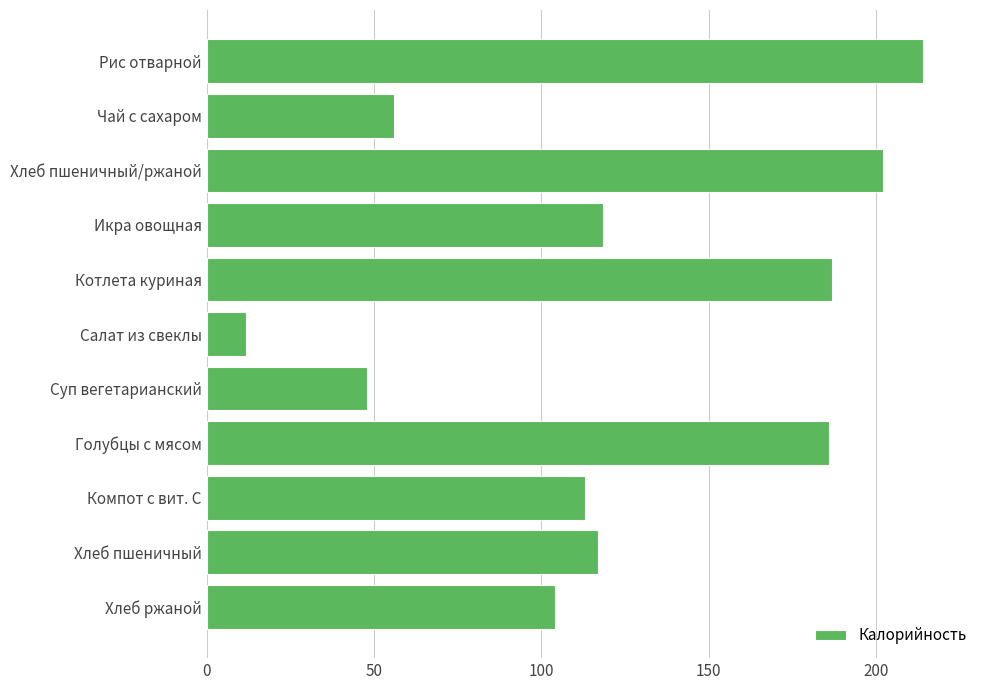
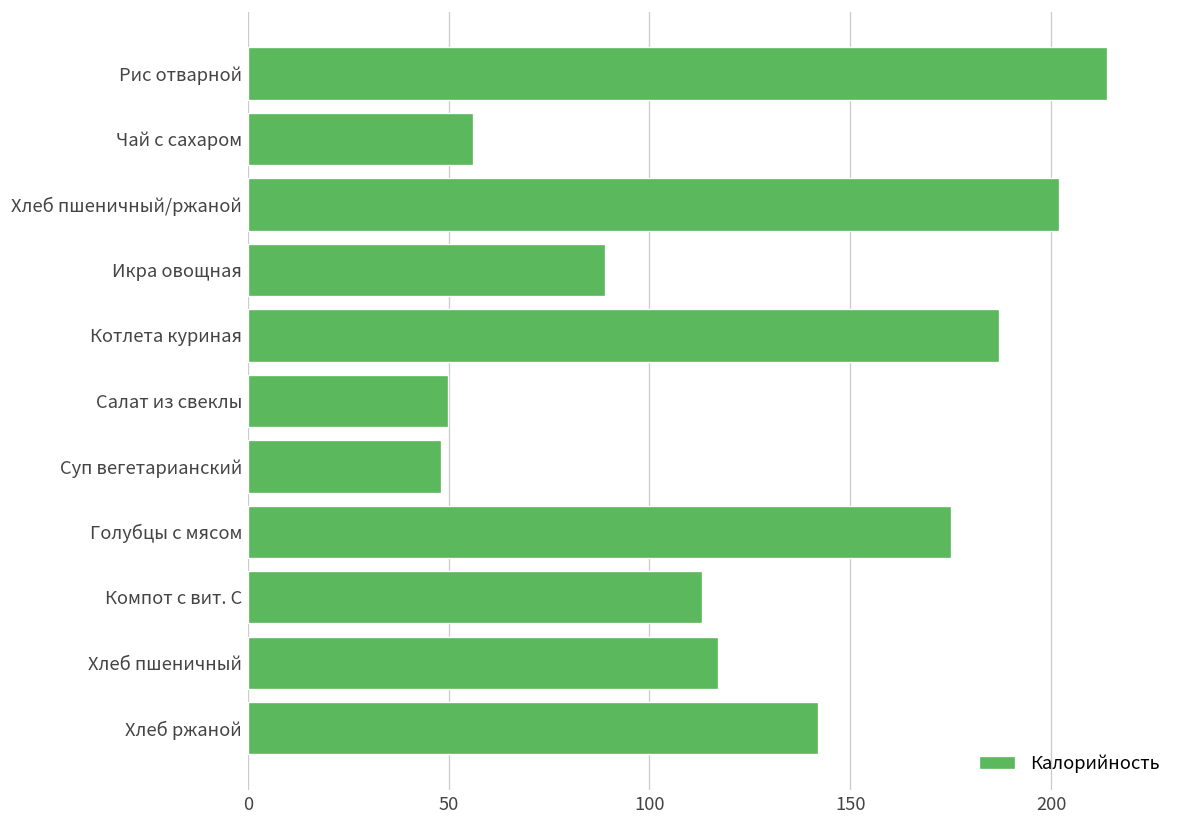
  {
    "Рис отварной": 214,
    "Чай с сахаром": 56,
    "Хлеб пшеничный/ржаной": 202,
-   "Икра овощная": 119,
+   "Икра овощная": 89,
    "Котлета куриная": 187,
-   "Салат из свеклы": 12,
+   "Салат из свеклы": 50,
    "Суп вегетарианский": 48,
-   "Голубцы с мясом": 186,
+   "Голубцы с мясом": 175,
    "Компот с вит. С": 113,
    "Хлеб пшеничный": 117,
-   "Хлеб ржаной": 104
+   "Хлеб ржаной": 142
  }
